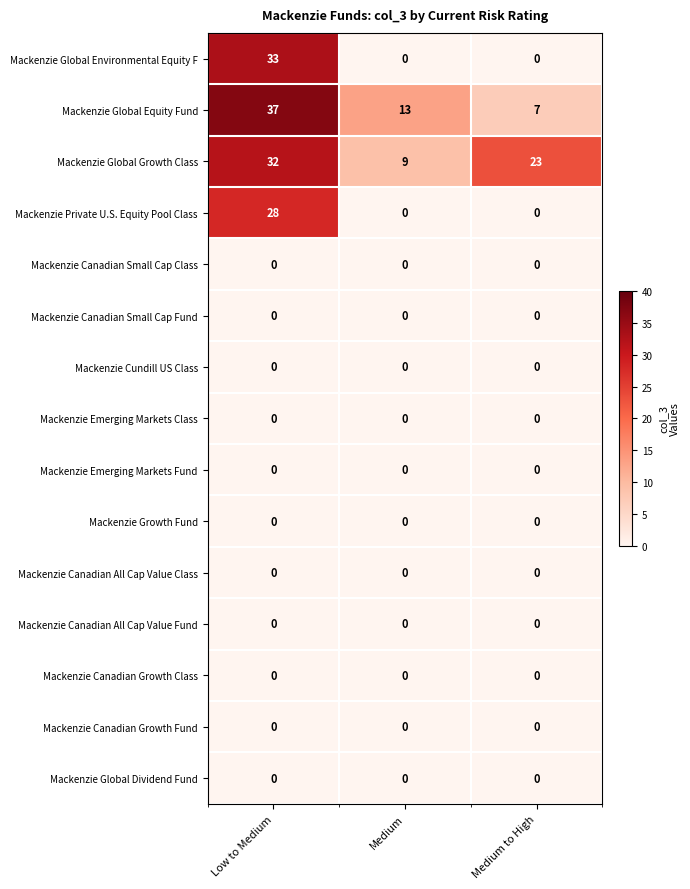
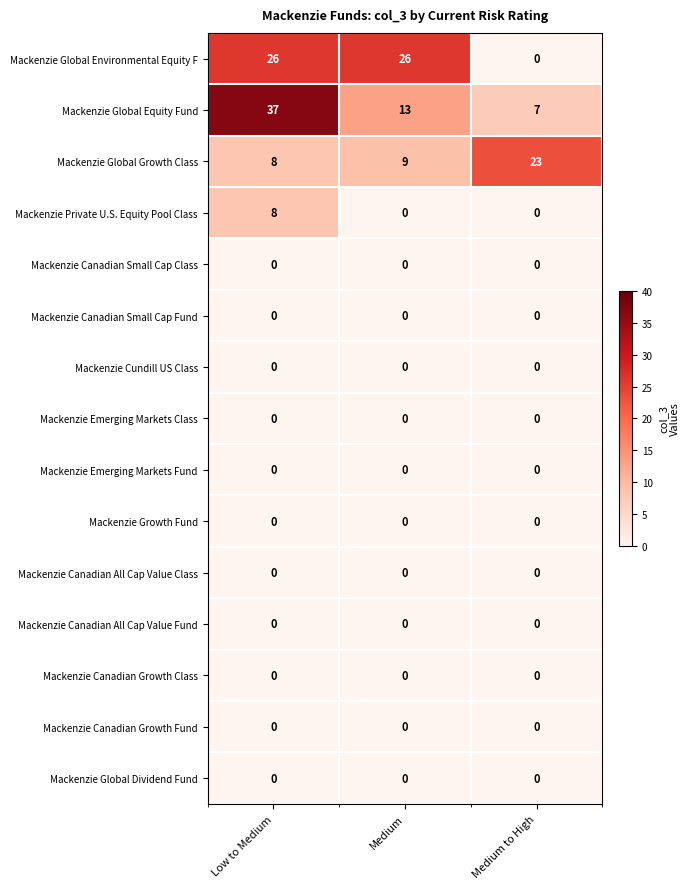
  {
    "Mackenzie Global Environmental Equity F": {
-     "Low to Medium": 33,
-     "Medium": 0,
+     "Low to Medium": 26,
+     "Medium": 26,
      "Medium to High": 0
    },
    "Mackenzie Global Equity Fund": {
      "Low to Medium": 37,
      "Medium": 13,
      "Medium to High": 7
    },
    "Mackenzie Global Growth Class": {
-     "Low to Medium": 32,
+     "Low to Medium": 8,
      "Medium": 9,
      "Medium to High": 23
    },
    "Mackenzie Private U.S. Equity Pool Class": {
-     "Low to Medium": 28,
+     "Low to Medium": 8,
      "Medium": 0,
      "Medium to High": 0
    },
    "Mackenzie Canadian Small Cap Class": {
      "Low to Medium": 0,
      "Medium": 0,
      "Medium to High": 0
    },
    "Mackenzie Canadian Small Cap Fund": {
      "Low to Medium": 0,
      "Medium": 0,
      "Medium to High": 0
    },
    "Mackenzie Cundill US Class": {
      "Low to Medium": 0,
      "Medium": 0,
      "Medium to High": 0
    },
    "Mackenzie Emerging Markets Class": {
      "Low to Medium": 0,
      "Medium": 0,
      "Medium to High": 0
    },
    "Mackenzie Emerging Markets Fund": {
      "Low to Medium": 0,
      "Medium": 0,
      "Medium to High": 0
    },
    "Mackenzie Growth Fund": {
      "Low to Medium": 0,
      "Medium": 0,
      "Medium to High": 0
    },
    "Mackenzie Canadian All Cap Value Class": {
      "Low to Medium": 0,
      "Medium": 0,
      "Medium to High": 0
    },
    "Mackenzie Canadian All Cap Value Fund": {
      "Low to Medium": 0,
      "Medium": 0,
      "Medium to High": 0
    },
    "Mackenzie Canadian Growth Class": {
      "Low to Medium": 0,
      "Medium": 0,
      "Medium to High": 0
    },
    "Mackenzie Canadian Growth Fund": {
      "Low to Medium": 0,
      "Medium": 0,
      "Medium to High": 0
    },
    "Mackenzie Global Dividend Fund": {
      "Low to Medium": 0,
      "Medium": 0,
      "Medium to High": 0
    }
  }
